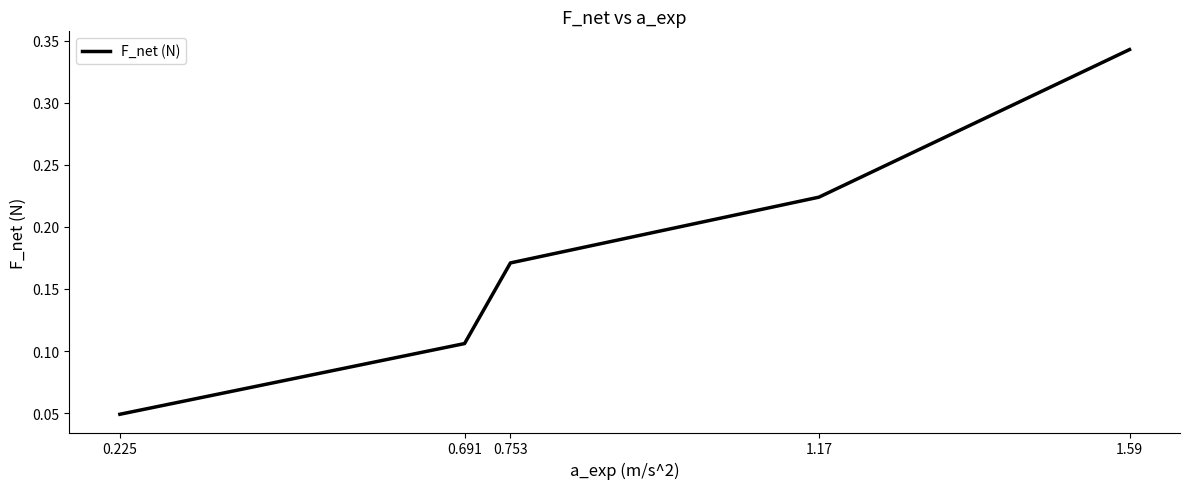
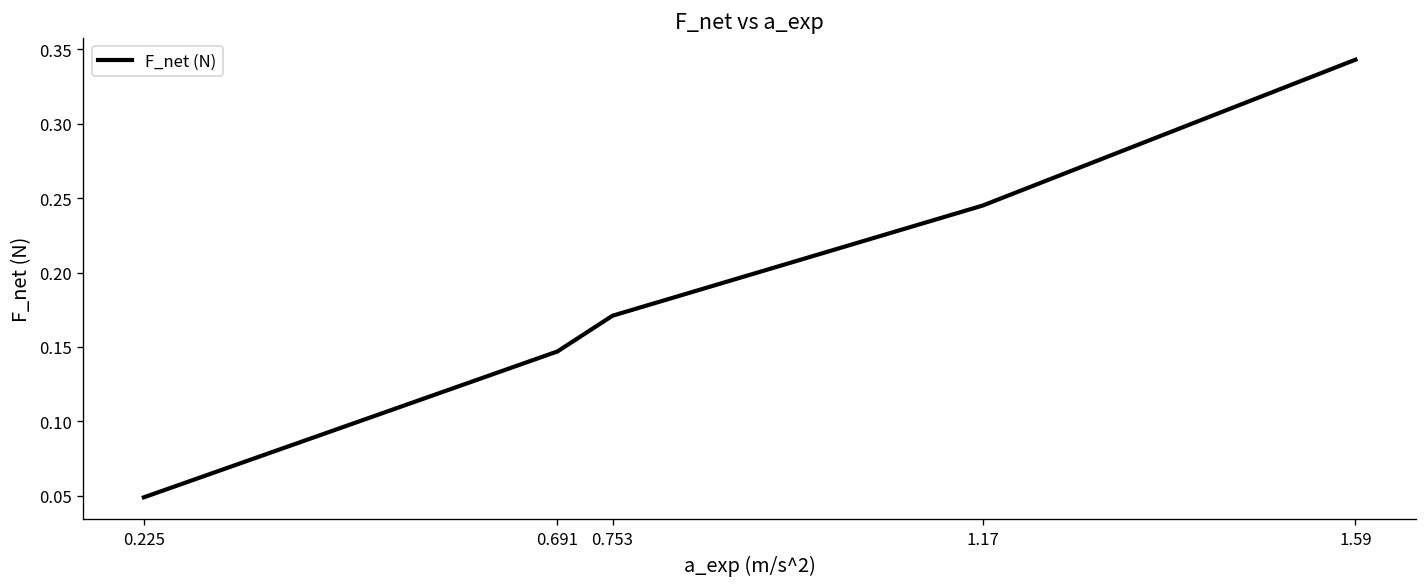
  {
    "0.225": 0.049,
-   "0.691": 0.106,
+   "0.691": 0.147,
    "0.753": 0.171,
-   "1.17": 0.224,
+   "1.17": 0.245,
    "1.59": 0.343
  }
